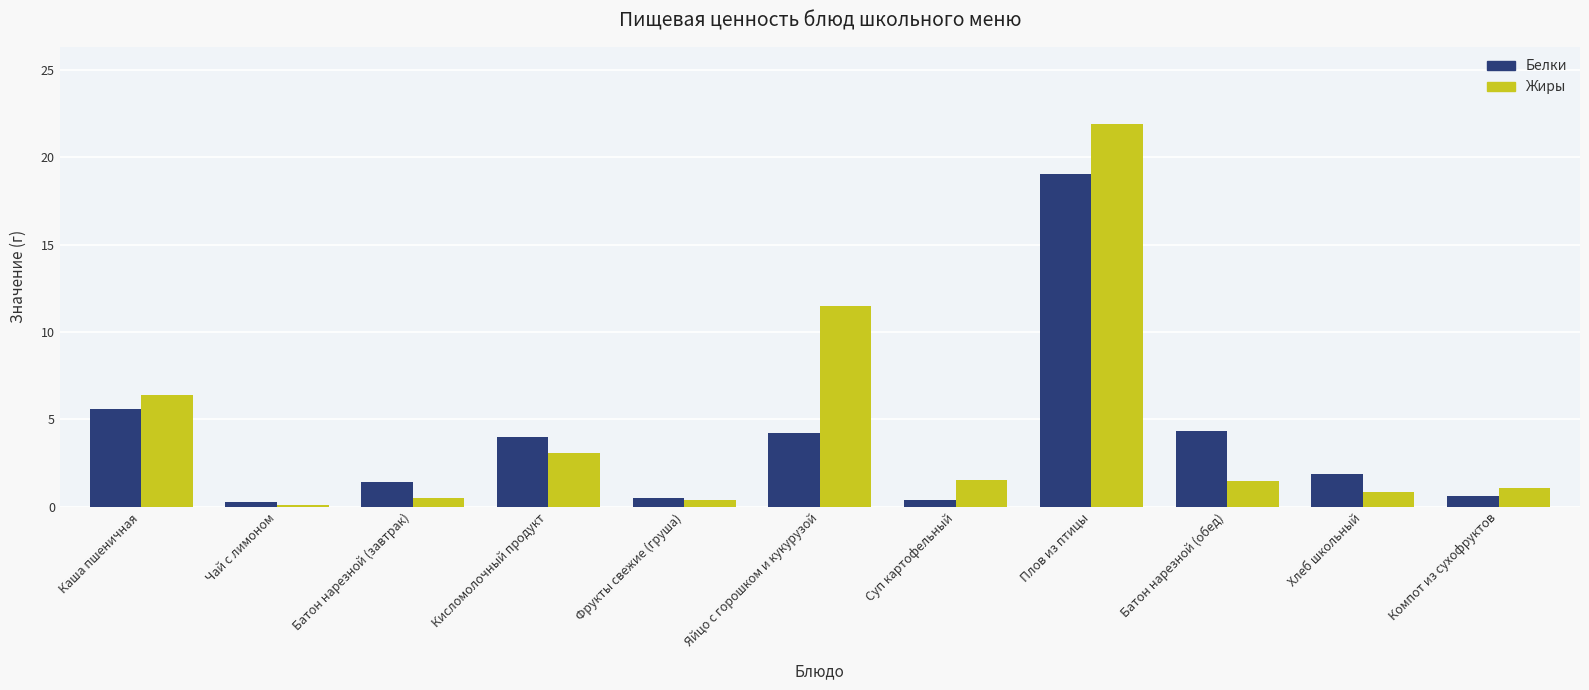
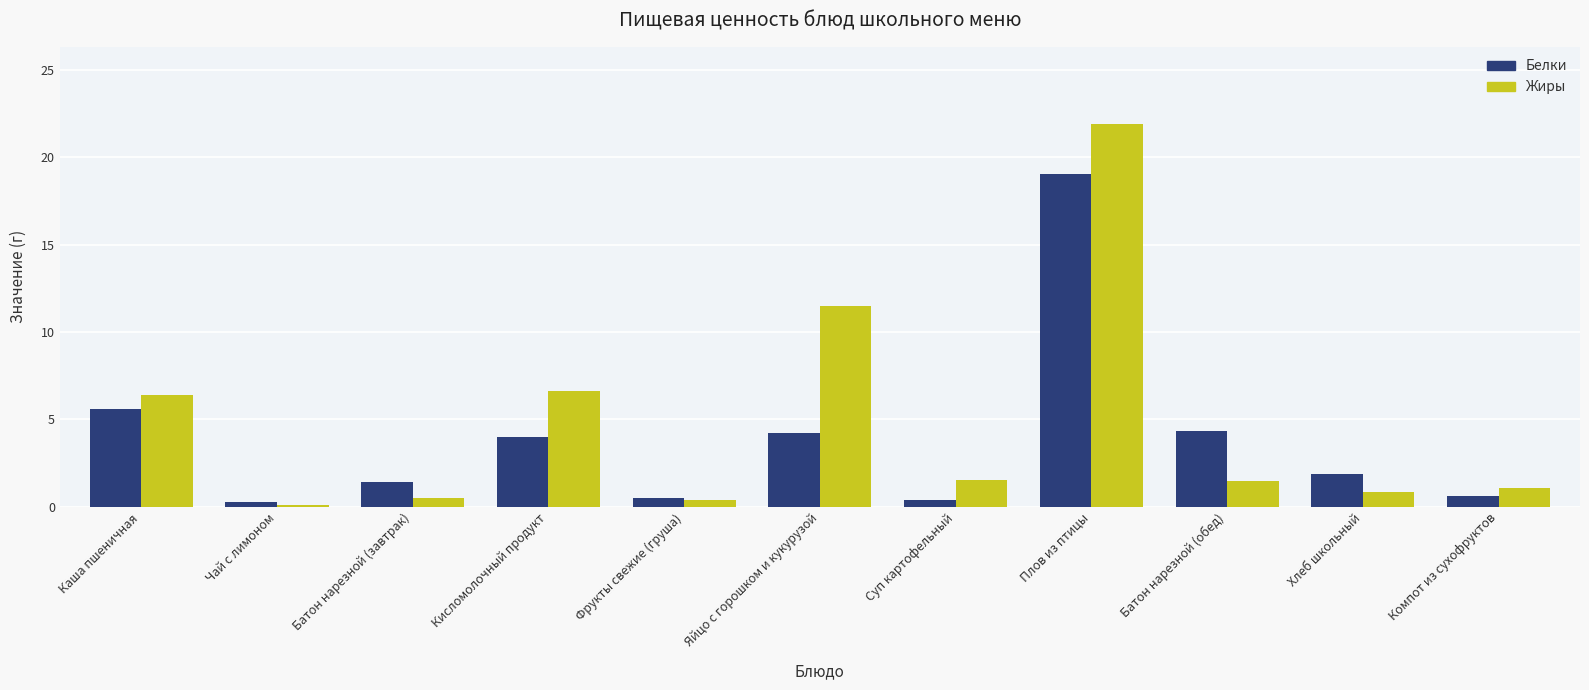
  {
    "Белки": {
      "Каша пшеничная": 5.6,
      "Чай с лимоном": 0.3,
      "Батон нарезной (завтрак)": 1.5,
      "Кисломолочный продукт": 4.0,
      "Фрукты свежие (груша)": 0.5,
      "Яйцо с горошком и кукурузой": 4.2,
      "Суп картофельный": 0.4,
      "Плов из птицы": 19.0,
      "Батон нарезной (обед)": 4.4,
      "Хлеб школьный": 1.9,
      "Компот из сухофруктов": 0.6
    },
    "Жиры": {
      "Каша пшеничная": 6.4,
      "Батон нарезной (завтрак)": 0.5,
-     "Кисломолочный продукт": 3.1,
+     "Кисломолочный продукт": 6.6,
      "Фрукты свежие (груша)": 0.4,
      "Яйцо с горошком и кукурузой": 11.5,
      "Суп картофельный": 1.5,
      "Плов из птицы": 21.9,
      "Батон нарезной (обед)": 1.5,
      "Хлеб школьный": 0.9,
      "Компот из сухофруктов": 1.1
    }
  }
